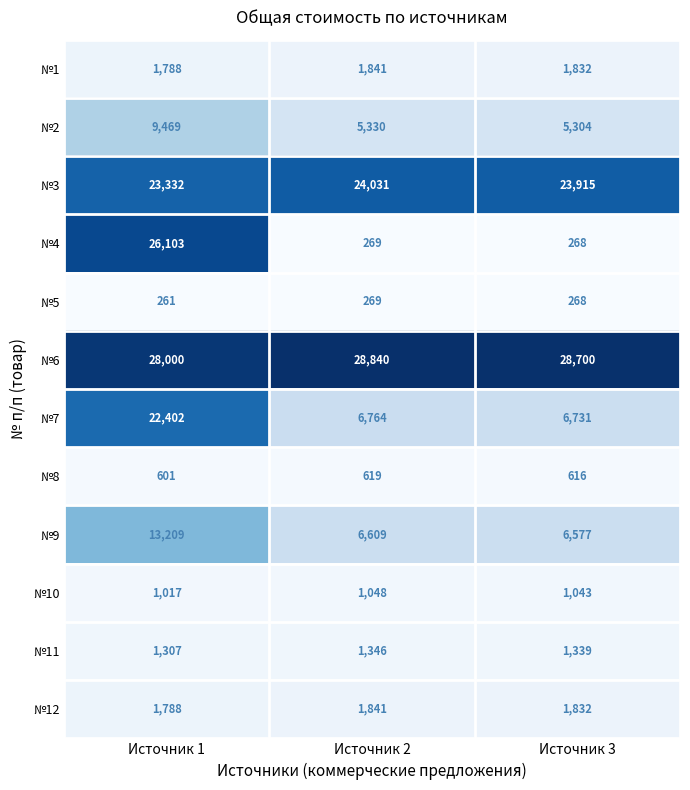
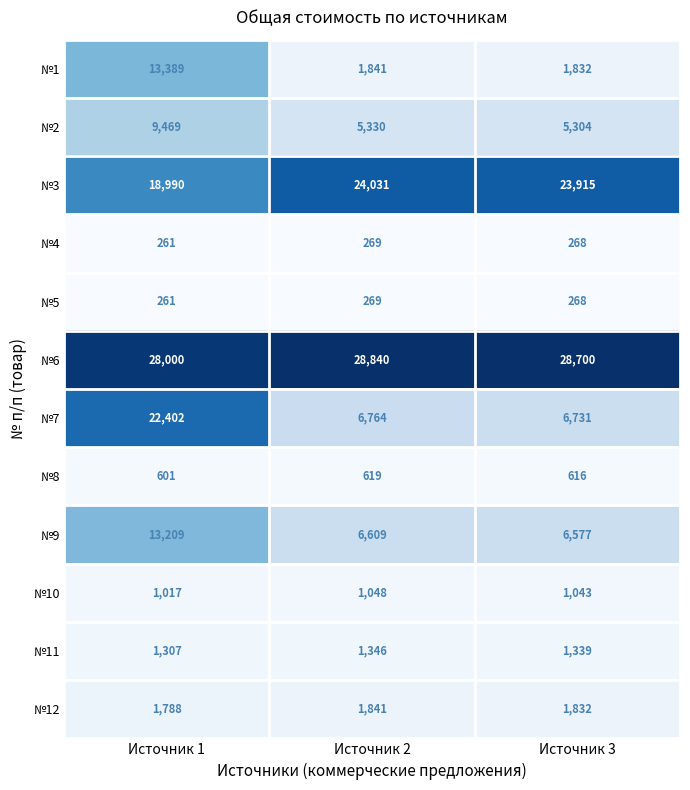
  {
    "№1": {
-     "Источник 1": "1,788",
+     "Источник 1": "13,389",
      "Источник 2": "1,841",
      "Источник 3": "1,832"
    },
    "№2": {
      "Источник 1": "9,469",
      "Источник 2": "5,330",
      "Источник 3": "5,304"
    },
    "№3": {
-     "Источник 1": "23,332",
+     "Источник 1": "18,990",
      "Источник 2": "24,031",
      "Источник 3": "23,915"
    },
    "№4": {
-     "Источник 1": "26,103",
+     "Источник 1": "261",
      "Источник 2": "269",
      "Источник 3": "268"
    },
    "№5": {
      "Источник 1": "261",
      "Источник 2": "269",
      "Источник 3": "268"
    },
    "№6": {
      "Источник 1": "28,000",
      "Источник 2": "28,840",
      "Источник 3": "28,700"
    },
    "№7": {
      "Источник 1": "22,402",
      "Источник 2": "6,764",
      "Источник 3": "6,731"
    },
    "№8": {
      "Источник 1": "601",
      "Источник 2": "619",
      "Источник 3": "616"
    },
    "№9": {
      "Источник 1": "13,209",
      "Источник 2": "6,609",
      "Источник 3": "6,577"
    },
    "№10": {
      "Источник 1": "1,017",
      "Источник 2": "1,048",
      "Источник 3": "1,043"
    },
    "№11": {
      "Источник 1": "1,307",
      "Источник 2": "1,346",
      "Источник 3": "1,339"
    },
    "№12": {
      "Источник 1": "1,788",
      "Источник 2": "1,841",
      "Источник 3": "1,832"
    }
  }
